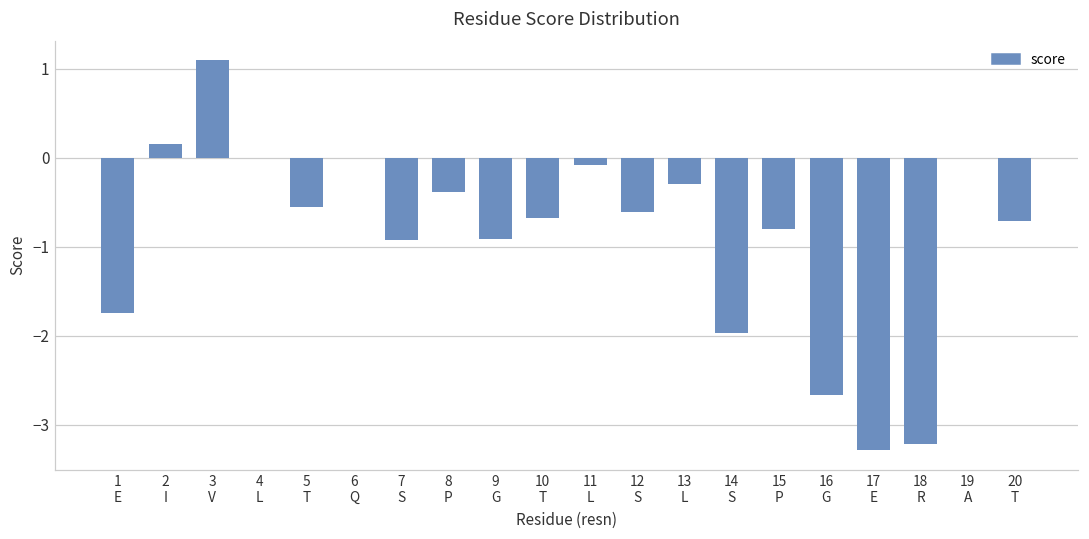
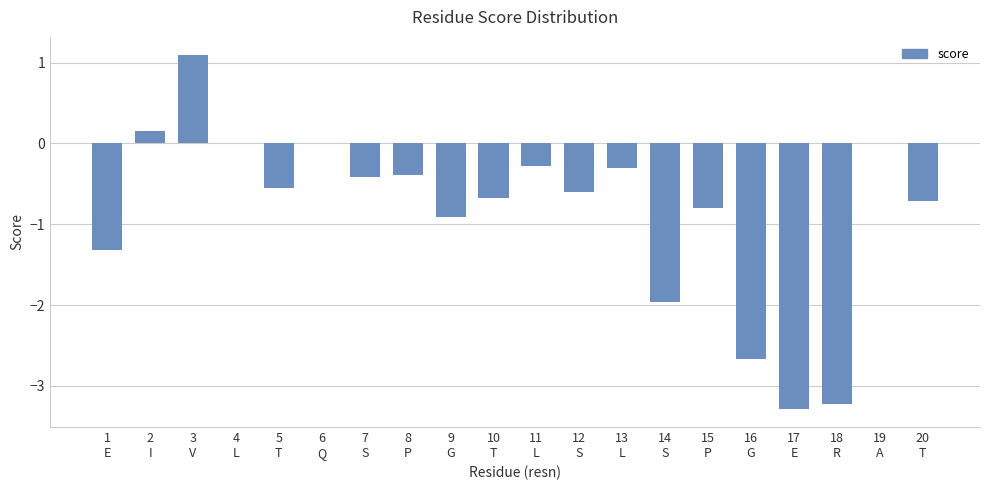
  {
-   "1 E": -1.7,
+   "1 E": -1.3,
    "2 I": 0.2,
    "3 V": 1.1,
    "4 L": 0.0,
    "5 T": -0.6,
    "6 Q": 0.0,
-   "7 S": -0.9,
+   "7 S": -0.4,
    "8 P": -0.4,
    "9 G": -0.9,
    "10 T": -0.7,
-   "11 L": -0.1,
+   "11 L": -0.3,
    "12 S": -0.6,
    "13 L": -0.3,
    "14 S": -2.0,
    "15 P": -0.8,
    "16 G": -2.7,
    "17 E": -3.3,
    "18 R": -3.2,
    "19 A": 0.0,
    "20 T": -0.7
  }
